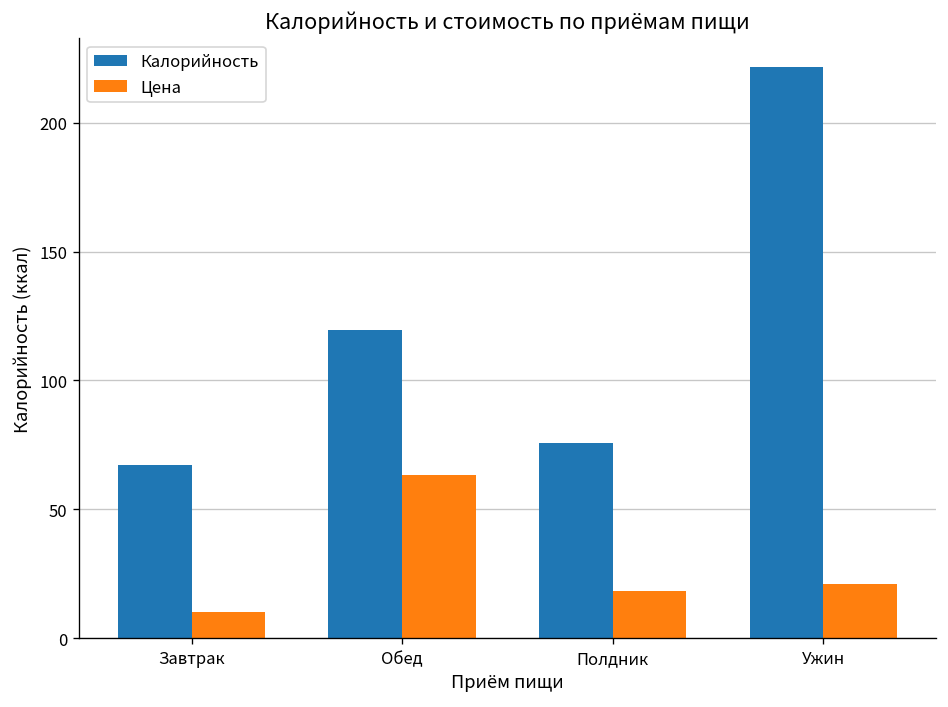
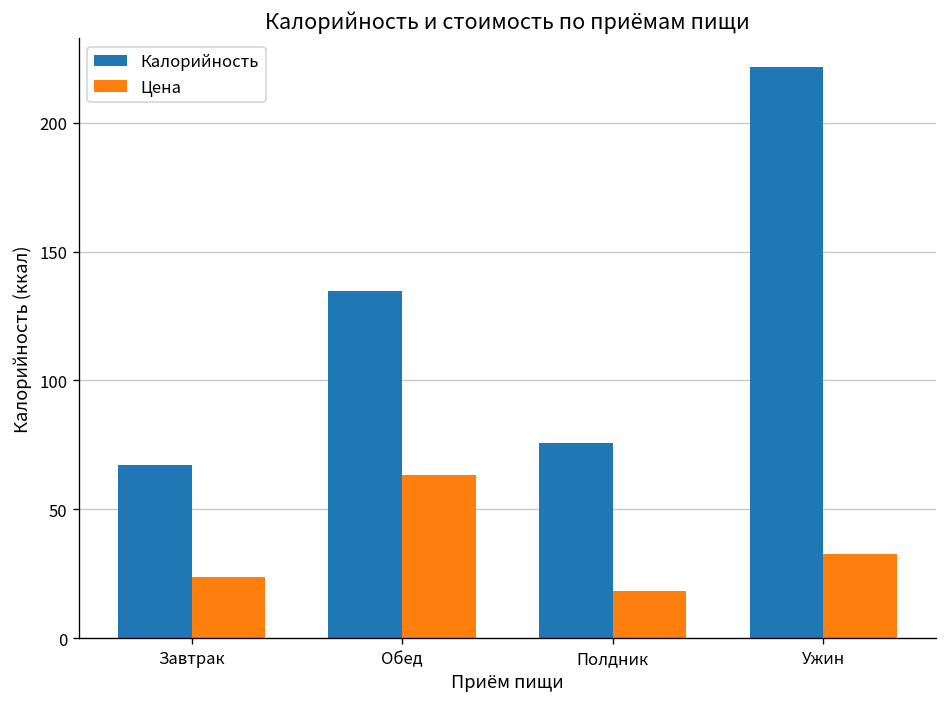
  {
    "Калорийность": {
      "Завтрак": 67,
-     "Обед": 120,
+     "Обед": 135,
      "Полдник": 76,
      "Ужин": 222
    },
    "Цена": {
-     "Завтрак": 10,
+     "Завтрак": 24,
      "Обед": 63,
      "Полдник": 18,
-     "Ужин": 21
+     "Ужин": 33
    }
  }
